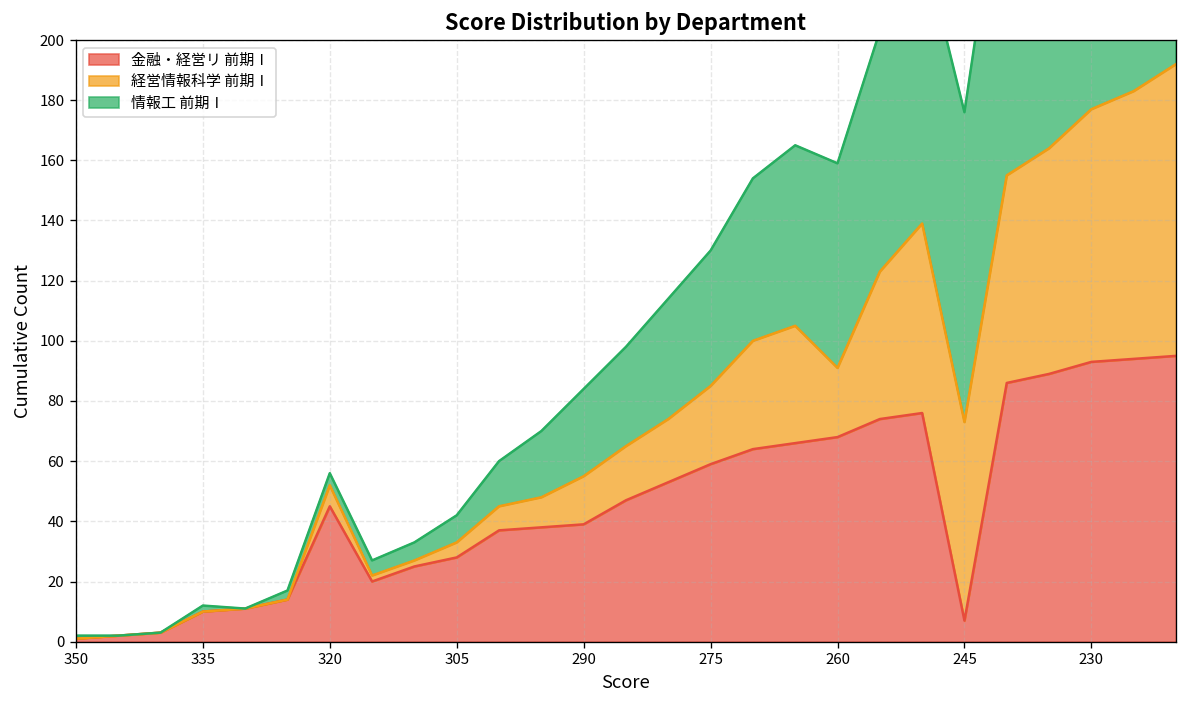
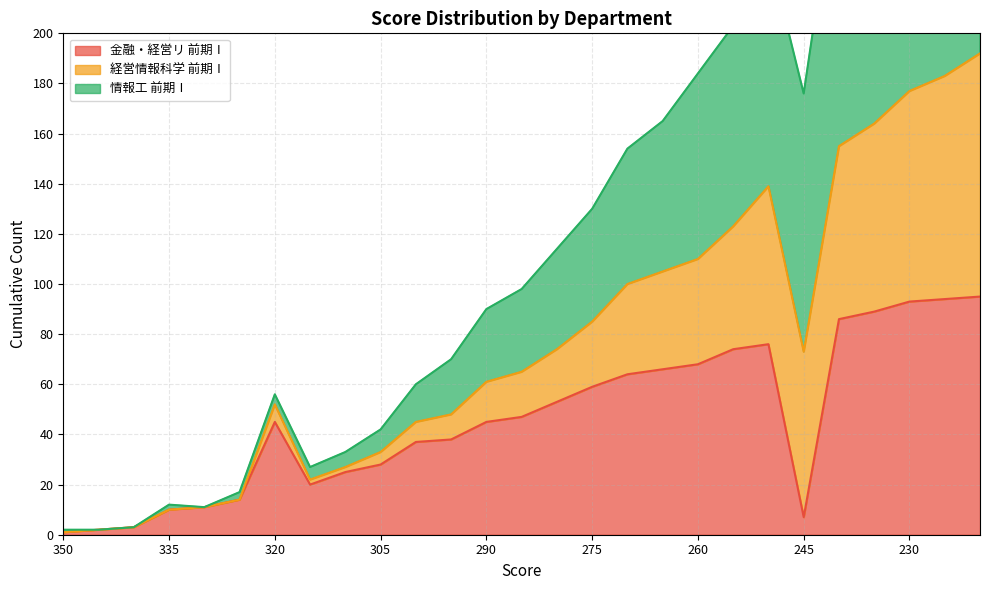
  {
    "金融・経営リ 前期Ⅰ": {
      "320": 45,
      "305": 28,
-     "290": 39,
+     "290": 45,
      "275": 59,
      "260": 68,
      "245": 7,
      "230": 93
    },
    "経営情報科学 前期Ⅰ": {
      "320": 7,
      "305": 5,
      "290": 16,
      "275": 26,
-     "260": 23,
+     "260": 42,
      "245": 66,
      "230": 84
    },
    "情報工 前期Ⅰ": {
      "335": 2,
      "320": 4,
      "305": 9,
      "290": 29,
      "275": 45,
-     "260": 68,
+     "260": 74,
      "245": 103
    }
  }
